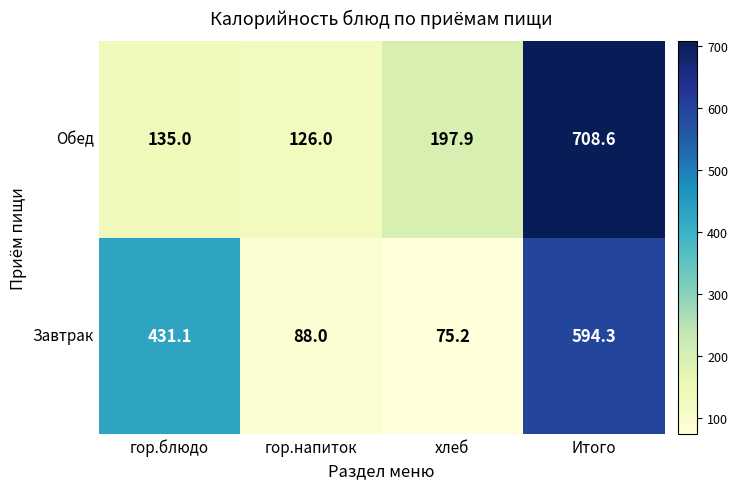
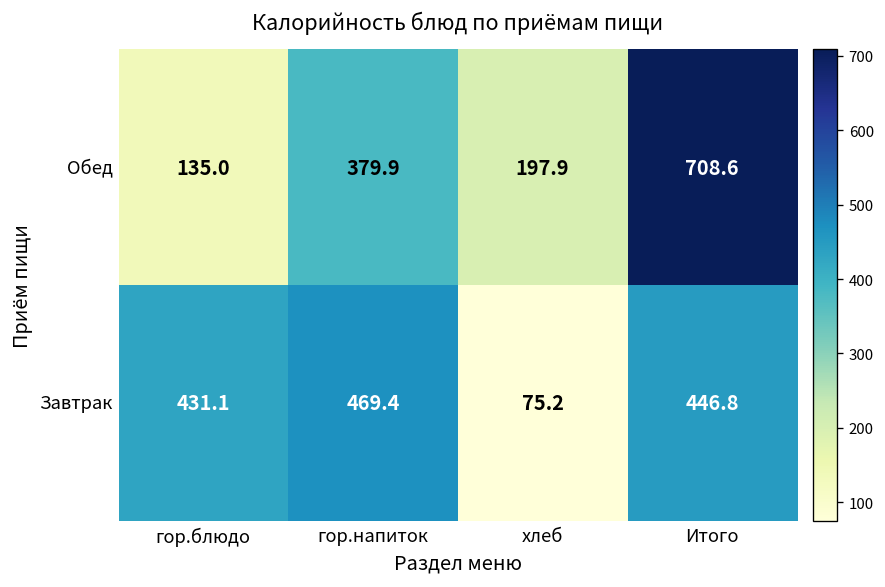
  {
    "Обед": {
      "гор.блюдо": 135.0,
-     "гор.напиток": 126.0,
+     "гор.напиток": 379.9,
      "хлеб": 197.9,
      "Итого": 708.6
    },
    "Завтрак": {
      "гор.блюдо": 431.1,
-     "гор.напиток": 88.0,
+     "гор.напиток": 469.4,
      "хлеб": 75.2,
-     "Итого": 594.3
+     "Итого": 446.8
    }
  }
